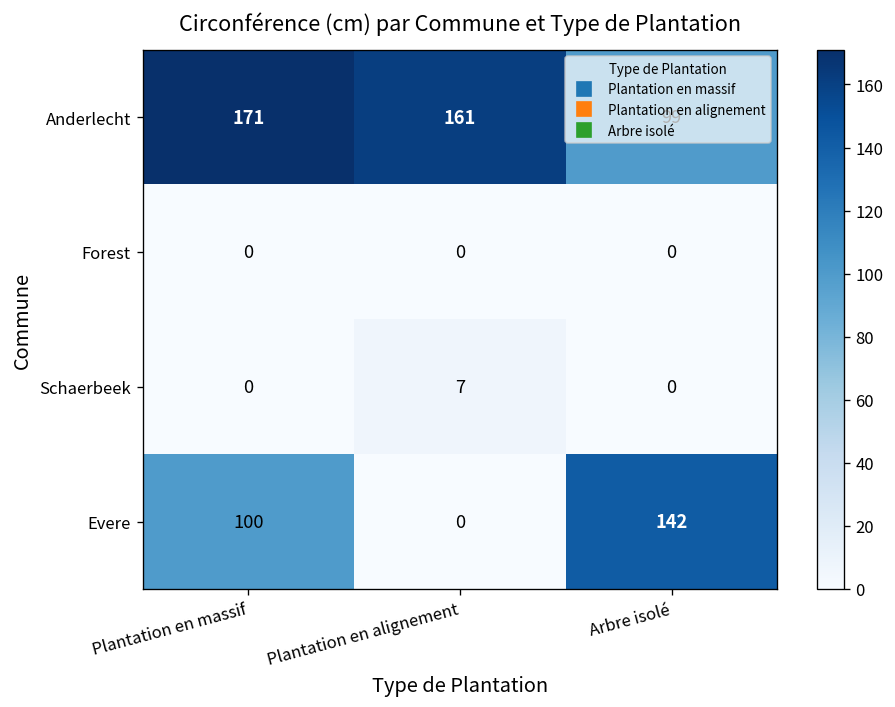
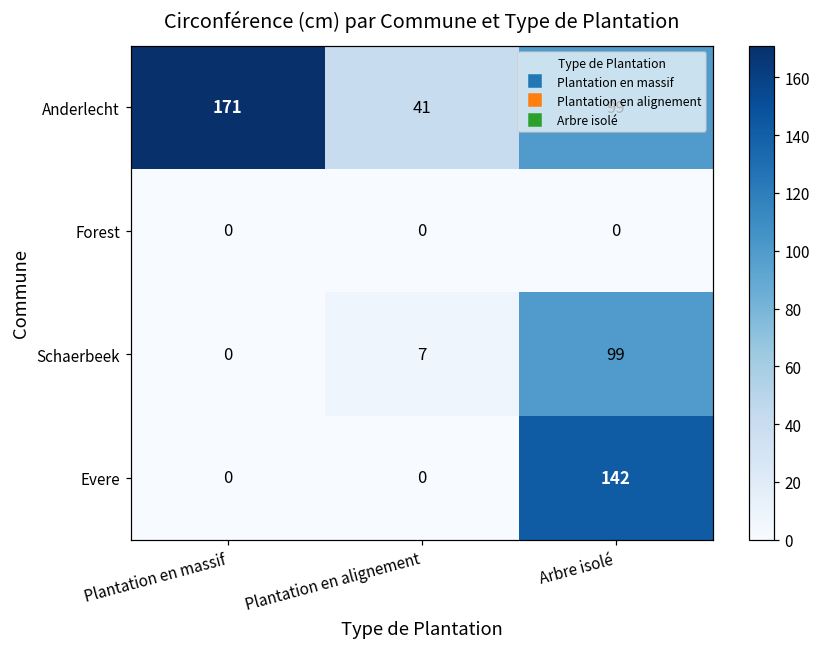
  {
    "Anderlecht": {
      "Plantation en massif": 171,
-     "Plantation en alignement": 161
+     "Plantation en alignement": 41
    },
    "Forest": {
      "Plantation en massif": 0,
      "Plantation en alignement": 0,
      "Arbre isolé": 0
    },
    "Schaerbeek": {
      "Plantation en massif": 0,
      "Plantation en alignement": 7,
-     "Arbre isolé": 0
+     "Arbre isolé": 99
    },
    "Evere": {
-     "Plantation en massif": 100,
+     "Plantation en massif": 0,
      "Plantation en alignement": 0,
      "Arbre isolé": 142
    }
  }
